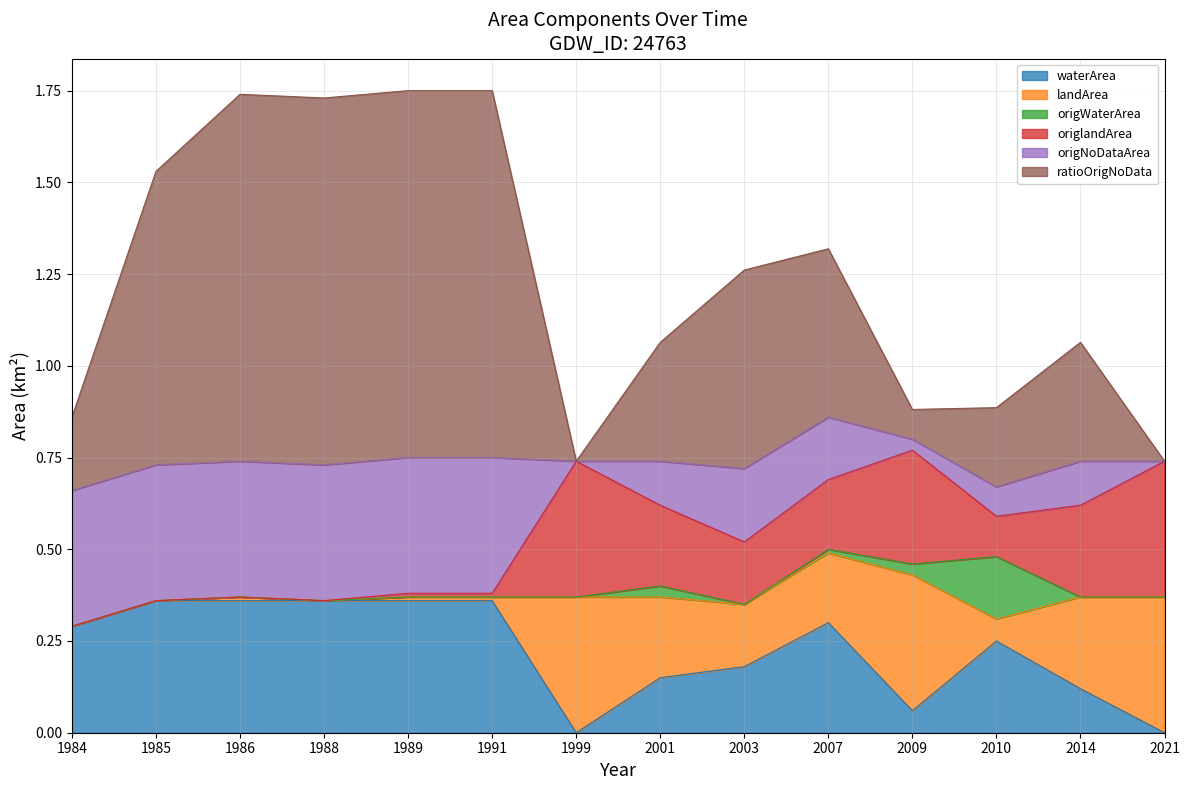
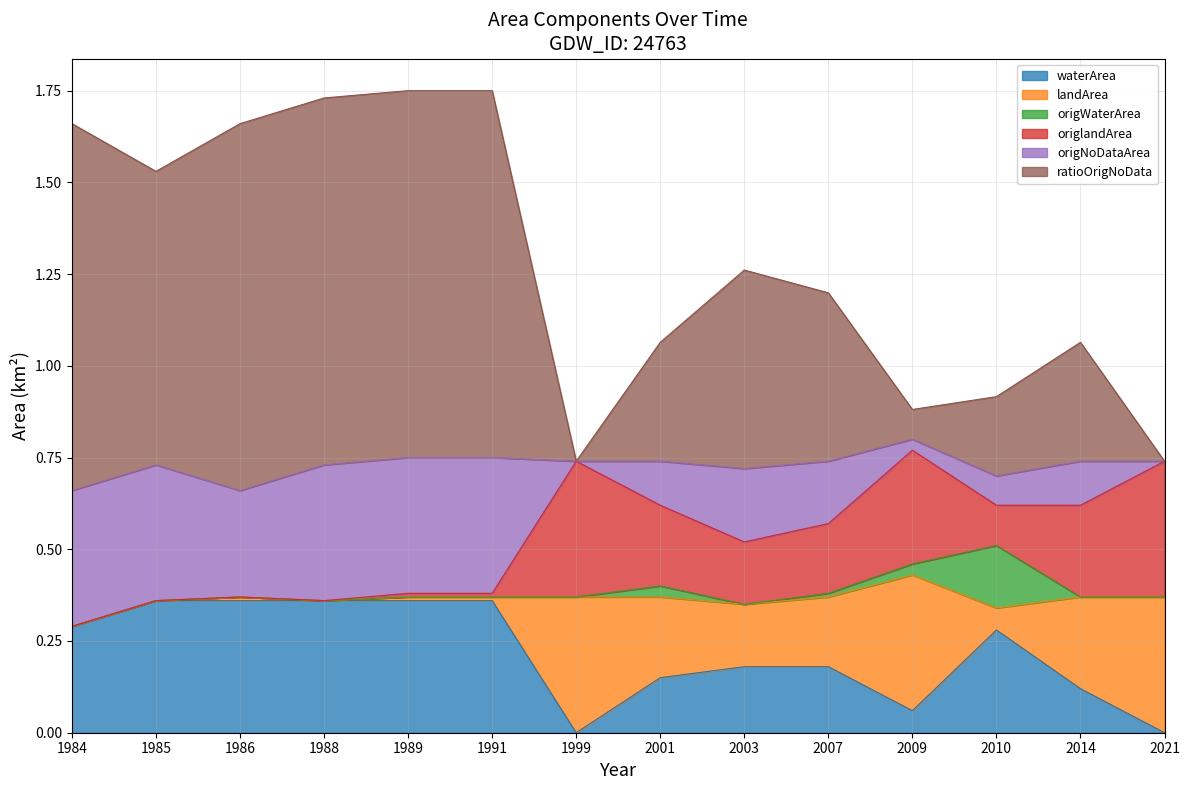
  {
    "waterArea": {
      "1986": 0.36,
      "1989": 0.36,
      "1991": 0.36,
      "1999": 0.00,
      "2001": 0.15,
      "2003": 0.18,
-     "2007": 0.30,
+     "2007": 0.18,
      "2009": 0.06,
-     "2010": 0.25,
+     "2010": 0.28,
      "2014": 0.12,
      "2021": 0.00
    },
    "landArea": {
      "2001": 0.22,
      "2007": 0.19,
      "2009": 0.37,
      "2010": 0.06
    },
    "origWaterArea": {
      "2001": 0.03,
      "2007": 0.01,
      "2009": 0.03,
      "2010": 0.17
    },
    "origlandArea": {
      "1989": 0.01,
      "1991": 0.01,
      "2001": 0.22,
      "2003": 0.17,
      "2007": 0.19,
      "2009": 0.31,
      "2010": 0.11,
      "2014": 0.25
    },
    "origNoDataArea": {
      "1984": 0.37,
      "1985": 0.37,
-     "1986": 0.37,
+     "1986": 0.29,
      "1988": 0.37,
      "1989": 0.37,
      "1991": 0.37,
      "2001": 0.12,
      "2003": 0.20,
      "2007": 0.17,
      "2009": 0.03,
      "2010": 0.08,
      "2014": 0.12
    },
    "ratioOrigNoData": {
-     "1984": 0.2,
+     "1984": 1.0,
      "1985": 0.8,
      "1986": 1.0,
      "1988": 1.0,
      "1989": 1.0,
      "1991": 1.0,
      "2001": 0.32,
      "2003": 0.54,
      "2007": 0.46,
      "2009": 0.08,
      "2010": 0.22,
      "2014": 0.32
    }
  }
